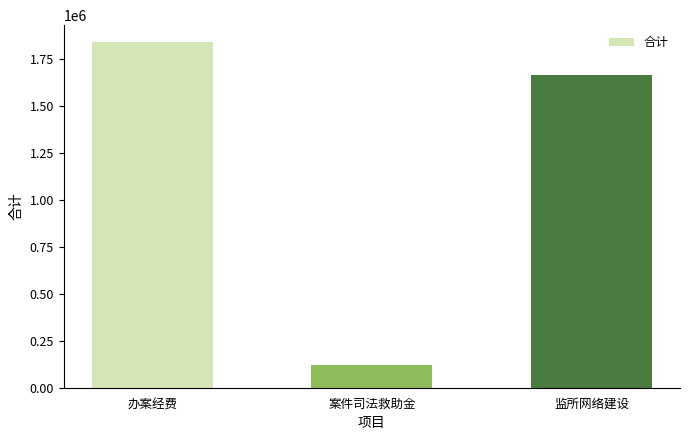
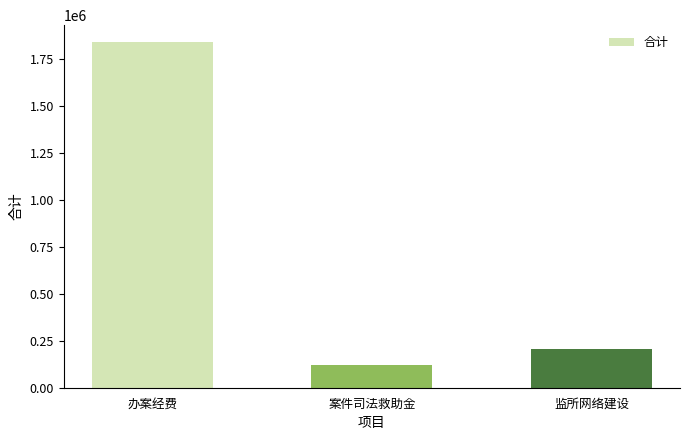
  {
    "办案经费": 1840000,
    "案件司法救助金": 120000,
-   "监所网络建设": 1670000
+   "监所网络建设": 210000
  }
